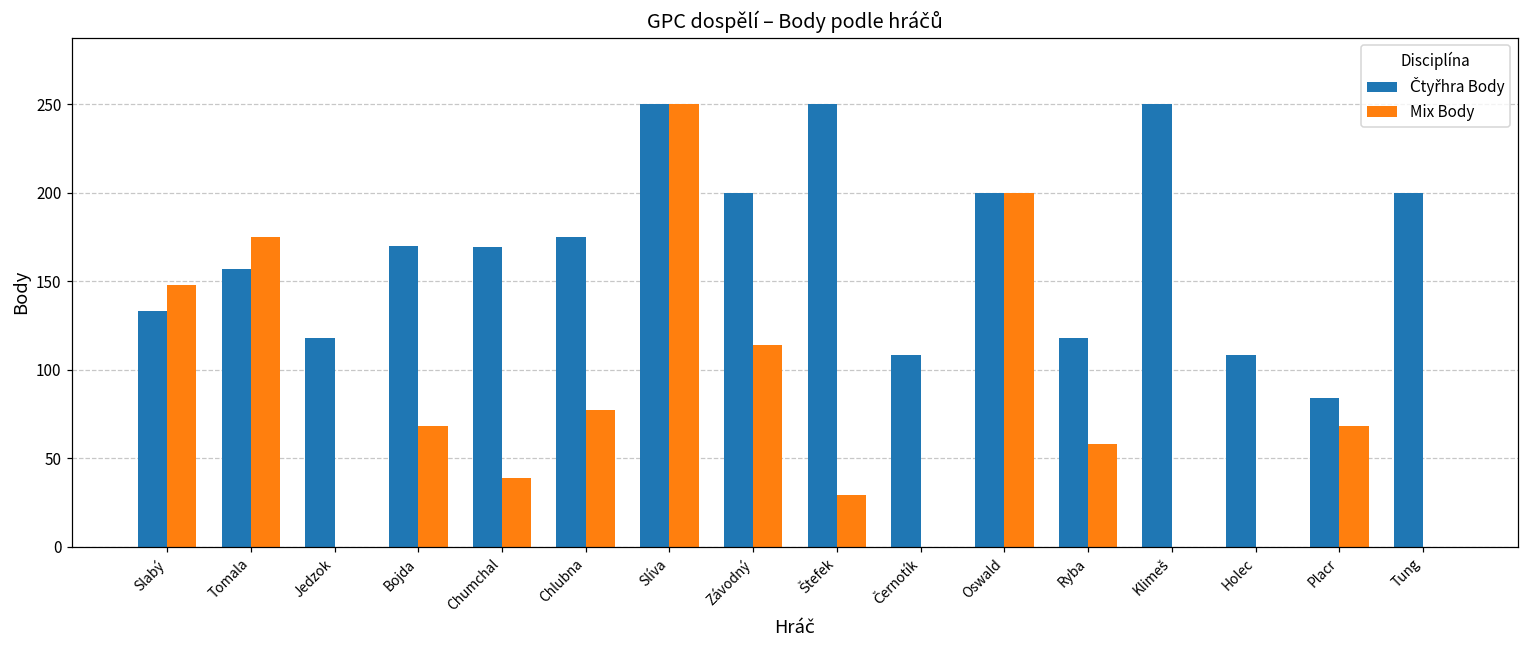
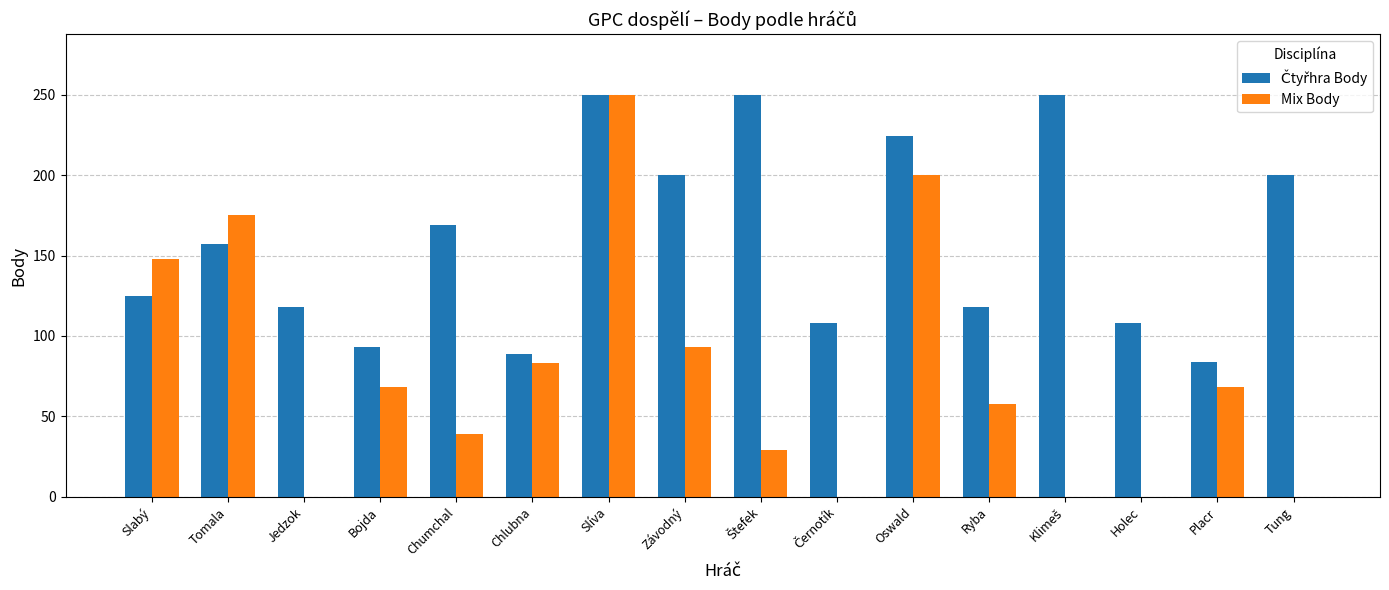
  {
    "Čtyřhra Body": {
-     "Slabý": 133,
+     "Slabý": 125,
      "Tomala": 157,
      "Jedzok": 118,
-     "Bojda": 170,
+     "Bojda": 93,
      "Chumchal": 169,
-     "Chlubna": 175,
+     "Chlubna": 89,
      "Slíva": 250,
      "Závodný": 200,
      "Štefek": 250,
      "Černotík": 108,
-     "Oswald": 200,
+     "Oswald": 224,
      "Ryba": 118,
      "Klimeš": 250,
      "Holec": 108,
      "Placr": 84,
      "Tung": 200
    },
    "Mix Body": {
      "Slabý": 148,
      "Tomala": 175,
      "Jedzok": 0,
      "Bojda": 68,
      "Chumchal": 39,
-     "Chlubna": 77,
+     "Chlubna": 83,
      "Slíva": 250,
-     "Závodný": 114,
+     "Závodný": 93,
      "Štefek": 29,
      "Černotík": 0,
      "Oswald": 200,
      "Ryba": 58,
      "Klimeš": 0,
      "Holec": 0,
      "Placr": 68,
      "Tung": 0
    }
  }
